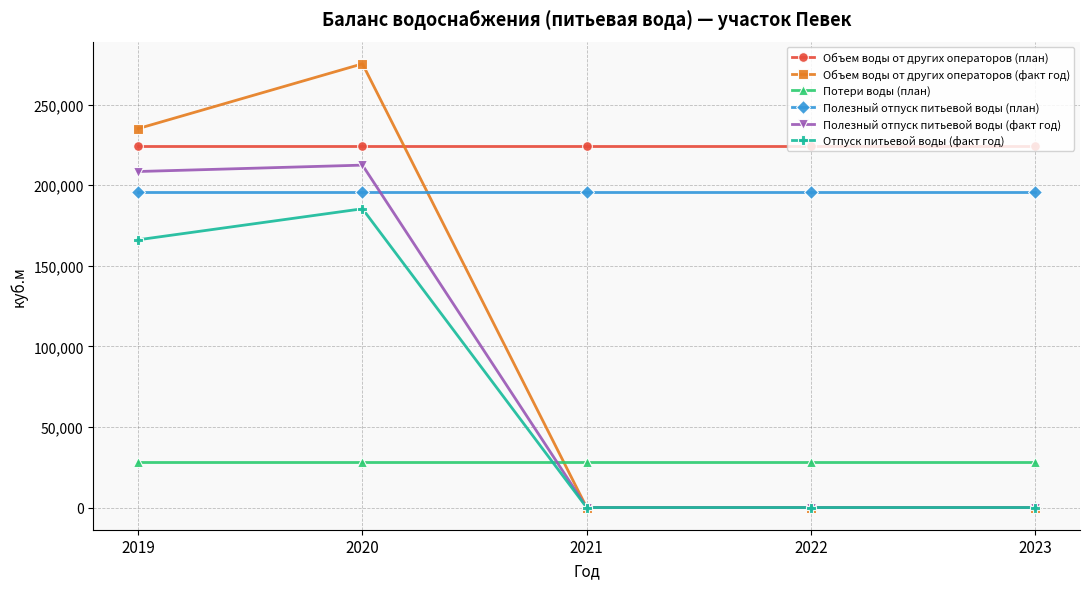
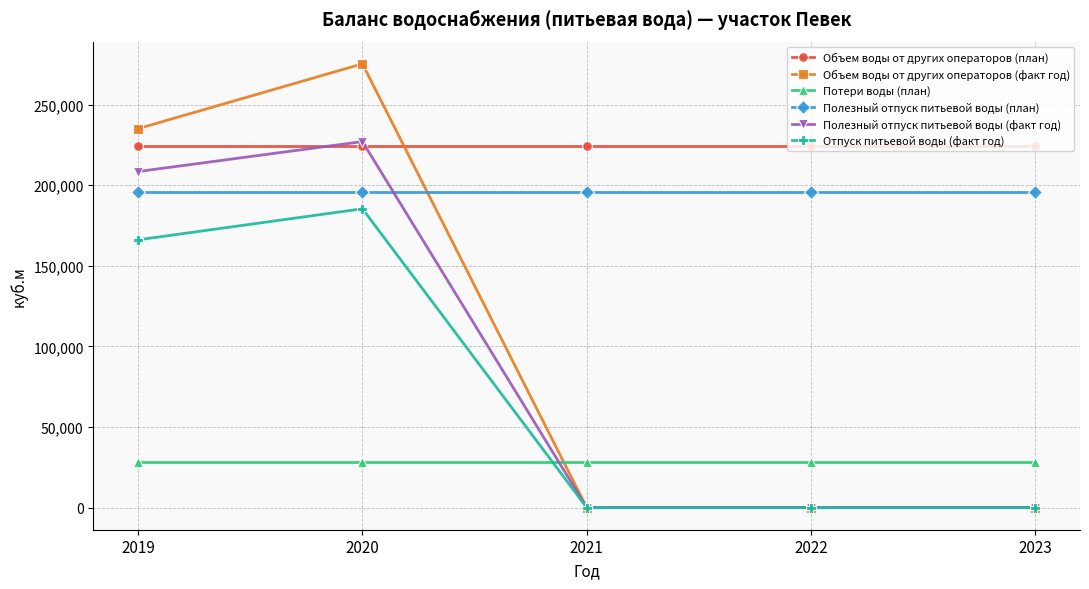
  {
    "Полезный отпуск питьевой воды (план)": {
      "2019": "196,000",
      "2020": "196,000",
      "2021": "196,000",
      "2022": "196,000",
      "2023": "196,000"
    },
    "Полезный отпуск питьевой воды (факт год)": {
      "2019": "208,000",
-     "2020": "212,000"
+     "2020": "227,000"
    }
  }
